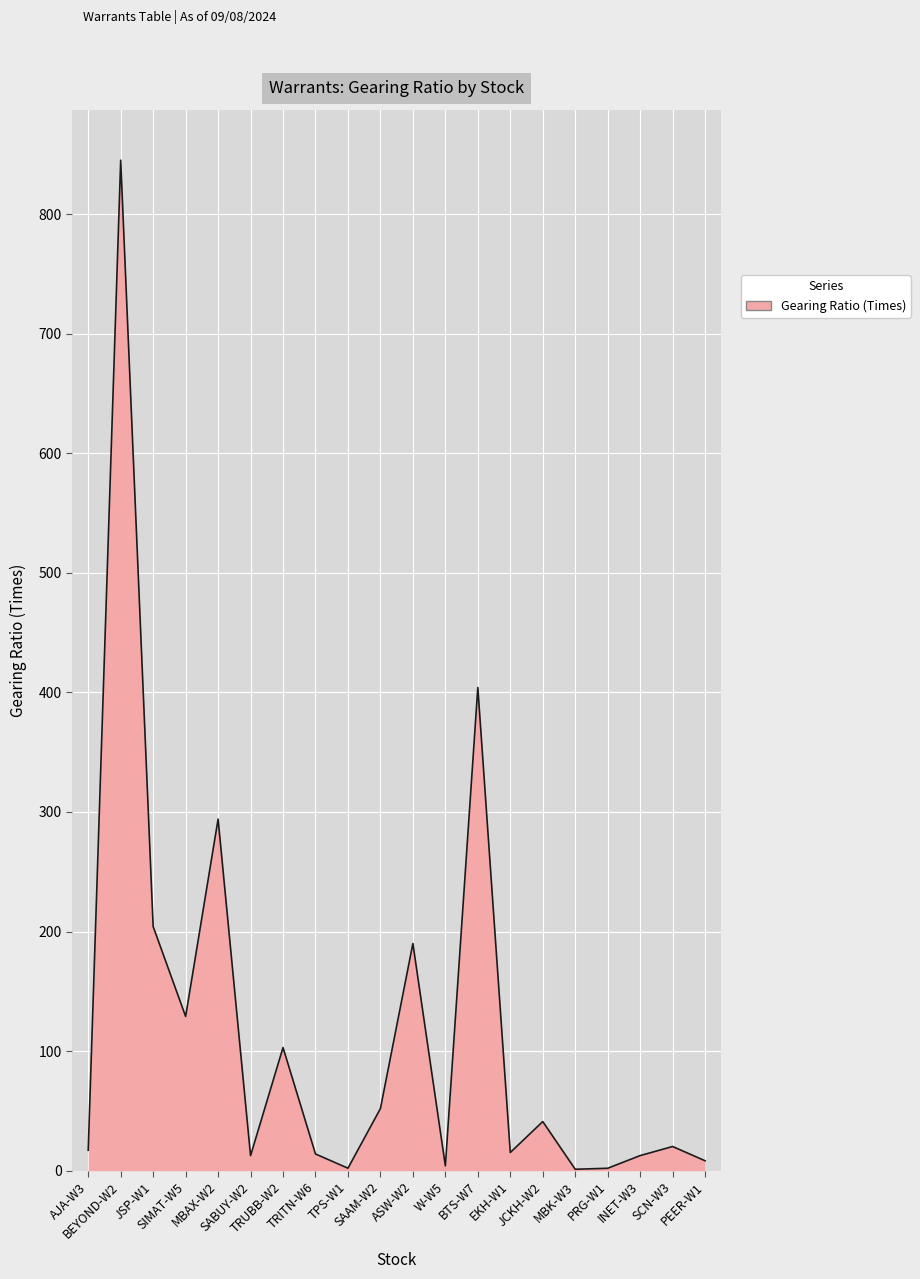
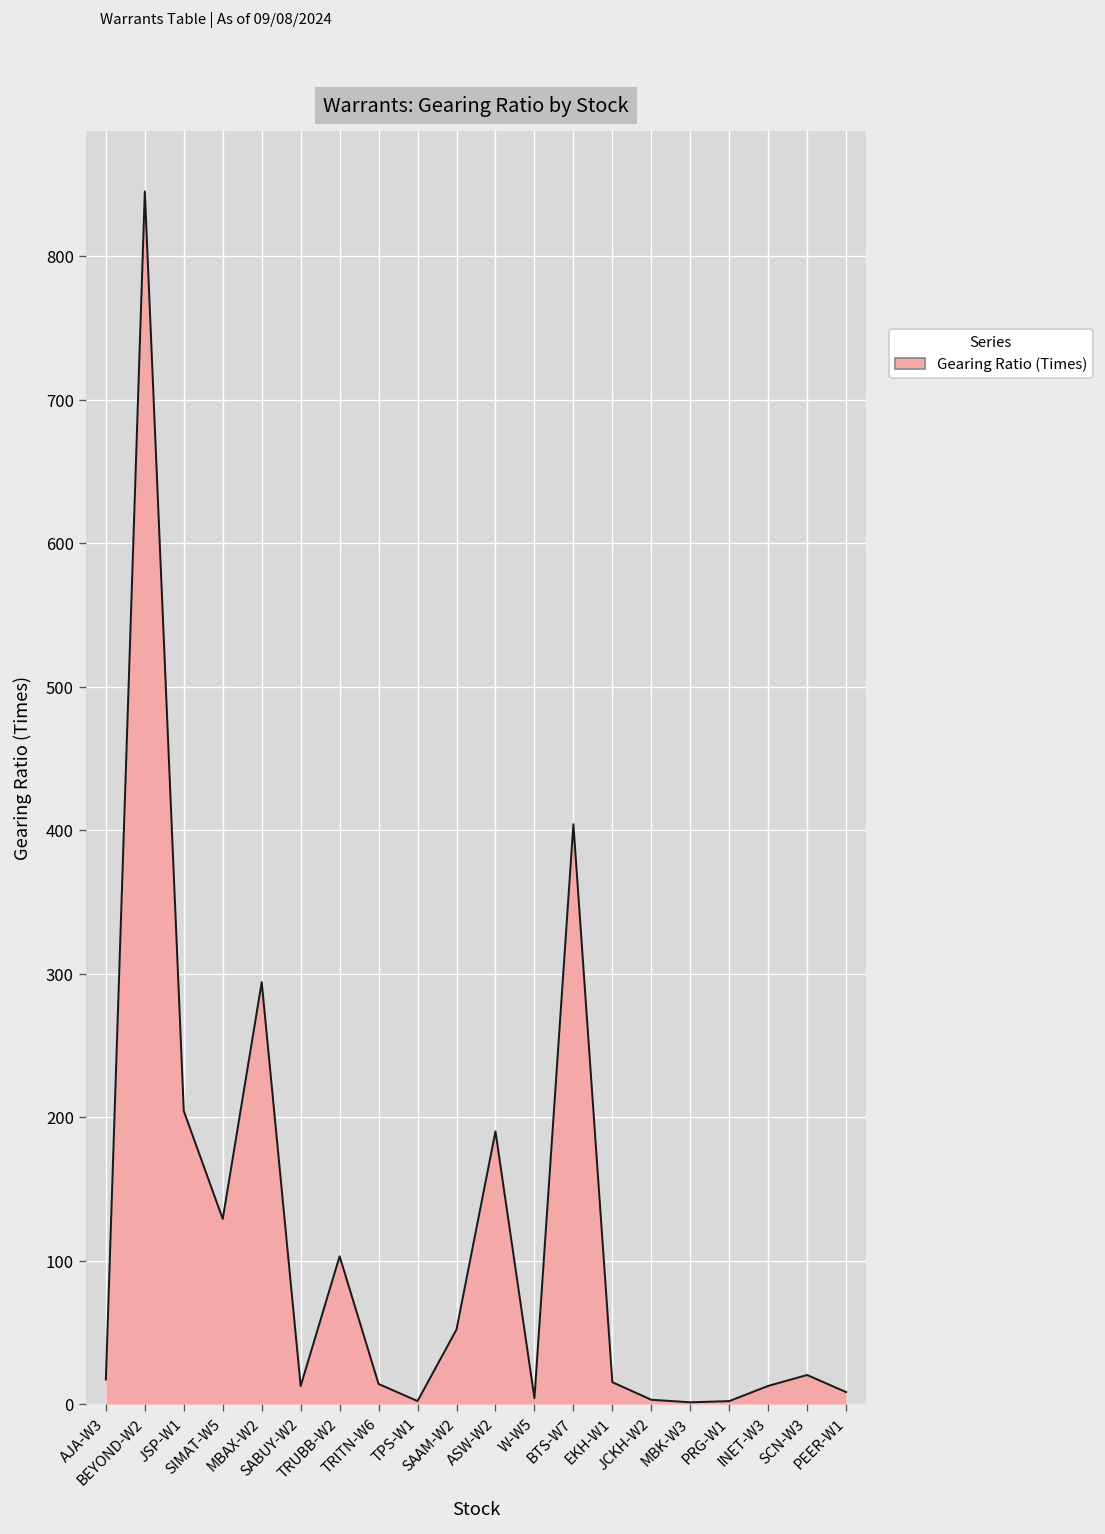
  {
    "AJA-W3": 17,
    "BEYOND-W2": 845,
    "JSP-W1": 204,
    "SIMAT-W5": 129,
    "MBAX-W2": 294,
    "SABUY-W2": 13,
    "TRUBB-W2": 103,
    "TRITN-W6": 14,
    "TPS-W1": 2,
    "SAAM-W2": 52,
    "ASW-W2": 190,
    "W-W5": 4,
    "BTS-W7": 404,
    "EKH-W1": 15,
-   "JCKH-W2": 41,
+   "JCKH-W2": 3,
    "MBK-W3": 1,
    "PRG-W1": 2,
    "INET-W3": 13,
    "SCN-W3": 20,
    "PEER-W1": 8
  }
